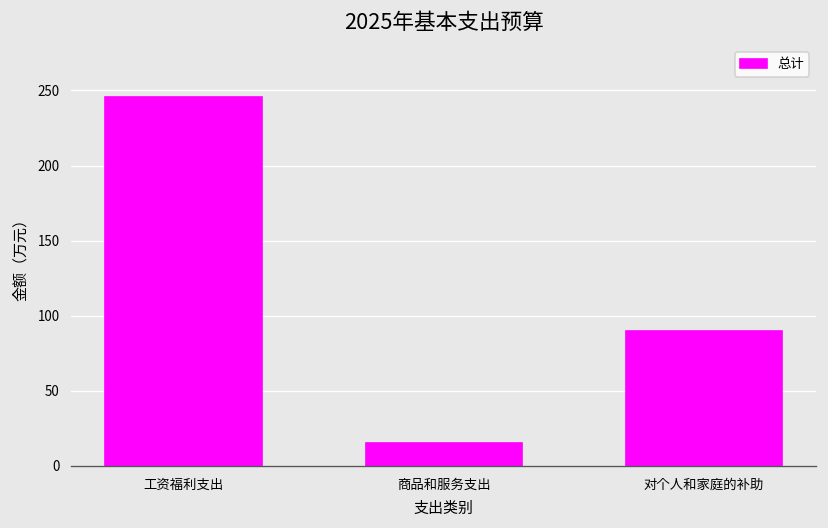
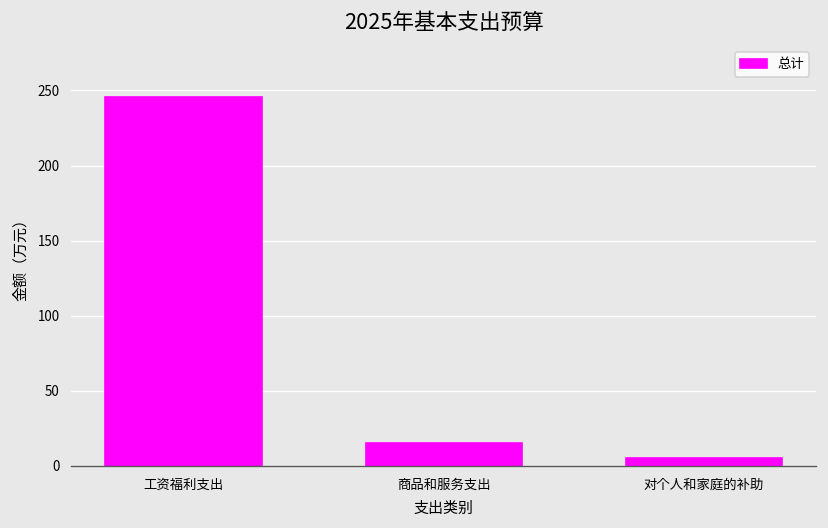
  {
    "工资福利支出": 246,
    "商品和服务支出": 15,
-   "对个人和家庭的补助": 90
+   "对个人和家庭的补助": 5
  }
